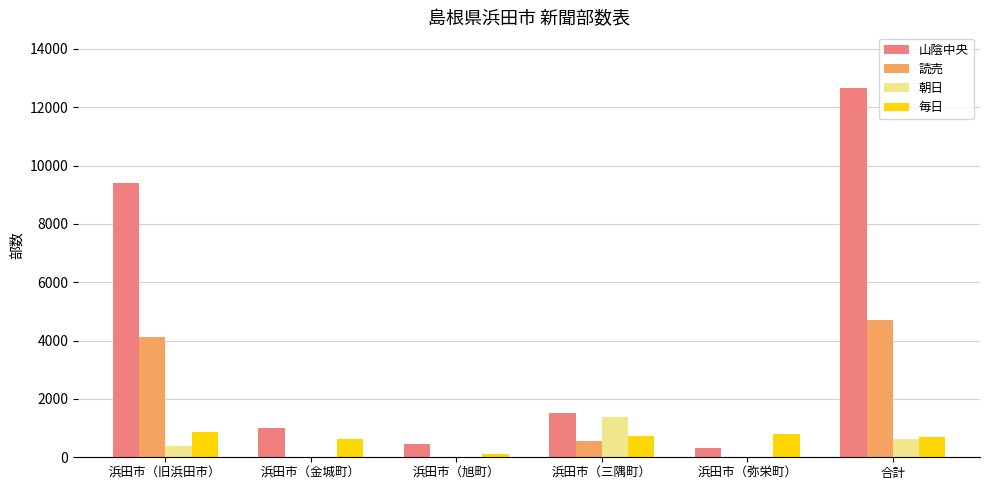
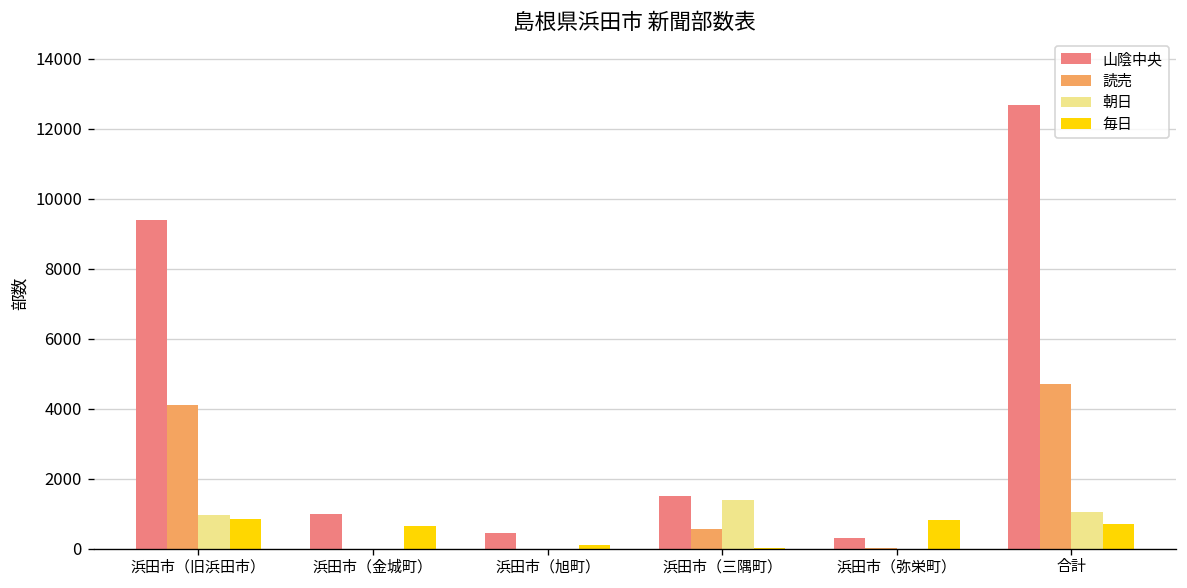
  {
    "朝日": {
-     "浜田市（旧浜田市）": 400,
+     "浜田市（旧浜田市）": 1000,
      "浜田市（金城町）": 0,
      "浜田市（旭町）": 0,
      "浜田市（三隅町）": 1400,
      "浜田市（弥栄町）": 0,
-     "合計": 600
+     "合計": 1100
    },
    "毎日": {
      "浜田市（旧浜田市）": 900,
      "浜田市（金城町）": 600,
      "浜田市（旭町）": 100,
-     "浜田市（三隅町）": 700,
+     "浜田市（三隅町）": 0,
      "浜田市（弥栄町）": 800,
      "合計": 700
    }
  }
